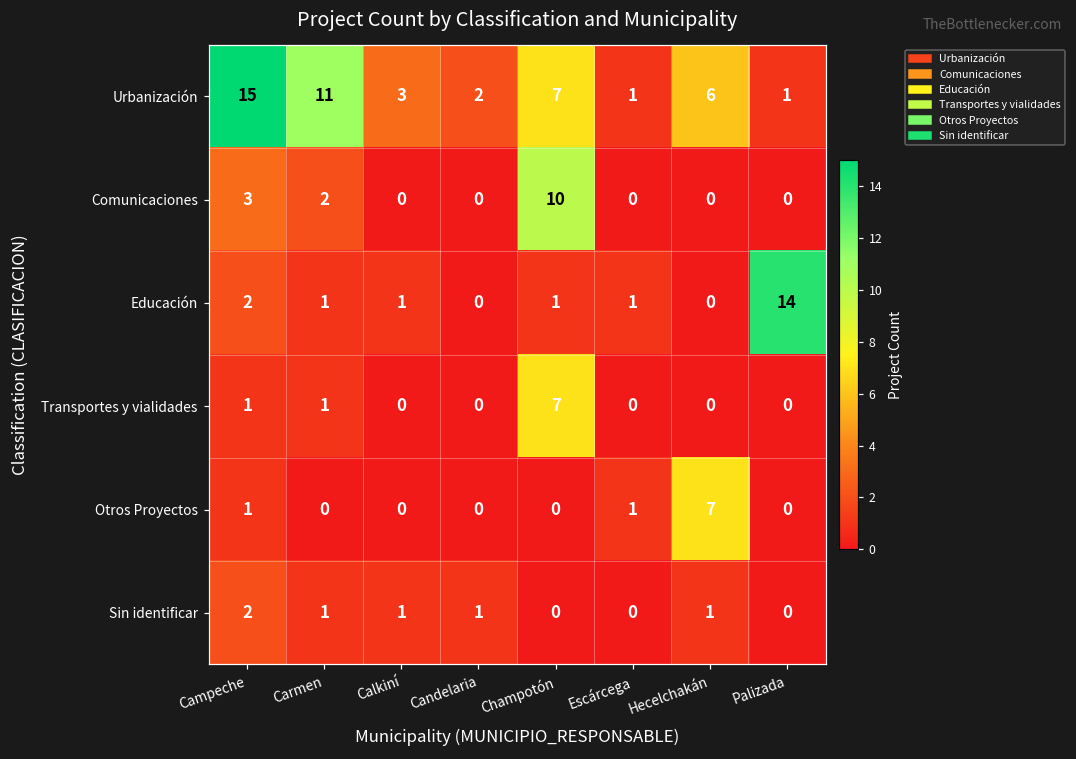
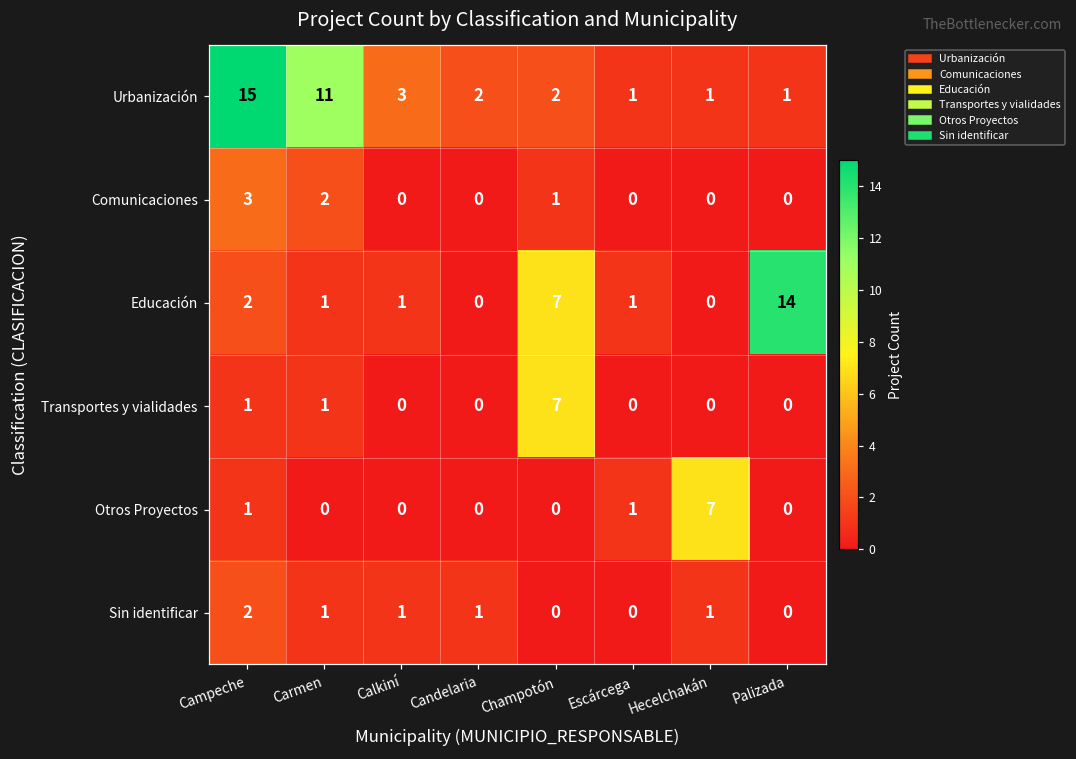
  {
    "Urbanización": {
      "Campeche": 15,
      "Carmen": 11,
      "Calkiní": 3,
      "Candelaria": 2,
-     "Champotón": 7,
+     "Champotón": 2,
      "Escárcega": 1,
-     "Hecelchakán": 6,
+     "Hecelchakán": 1,
      "Palizada": 1
    },
    "Comunicaciones": {
      "Campeche": 3,
      "Carmen": 2,
      "Calkiní": 0,
      "Candelaria": 0,
-     "Champotón": 10,
+     "Champotón": 1,
      "Escárcega": 0,
      "Hecelchakán": 0,
      "Palizada": 0
    },
    "Educación": {
      "Campeche": 2,
      "Carmen": 1,
      "Calkiní": 1,
      "Candelaria": 0,
-     "Champotón": 1,
+     "Champotón": 7,
      "Escárcega": 1,
      "Hecelchakán": 0,
      "Palizada": 14
    },
    "Transportes y vialidades": {
      "Campeche": 1,
      "Carmen": 1,
      "Calkiní": 0,
      "Candelaria": 0,
      "Champotón": 7,
      "Escárcega": 0,
      "Hecelchakán": 0,
      "Palizada": 0
    },
    "Otros Proyectos": {
      "Campeche": 1,
      "Carmen": 0,
      "Calkiní": 0,
      "Candelaria": 0,
      "Champotón": 0,
      "Escárcega": 1,
      "Hecelchakán": 7,
      "Palizada": 0
    },
    "Sin identificar": {
      "Campeche": 2,
      "Carmen": 1,
      "Calkiní": 1,
      "Candelaria": 1,
      "Champotón": 0,
      "Escárcega": 0,
      "Hecelchakán": 1,
      "Palizada": 0
    }
  }
